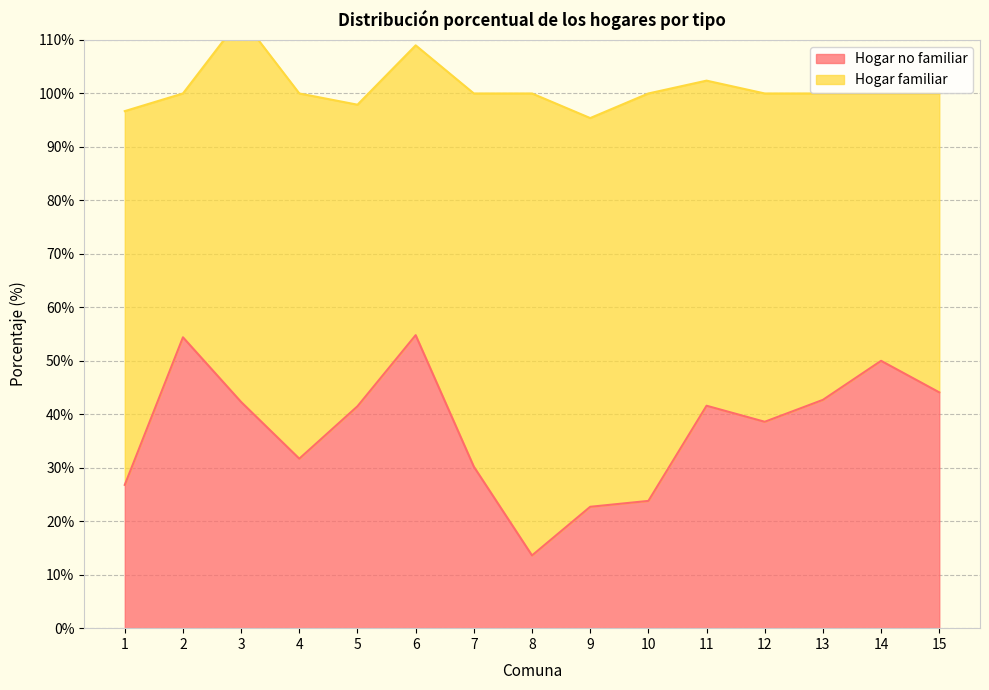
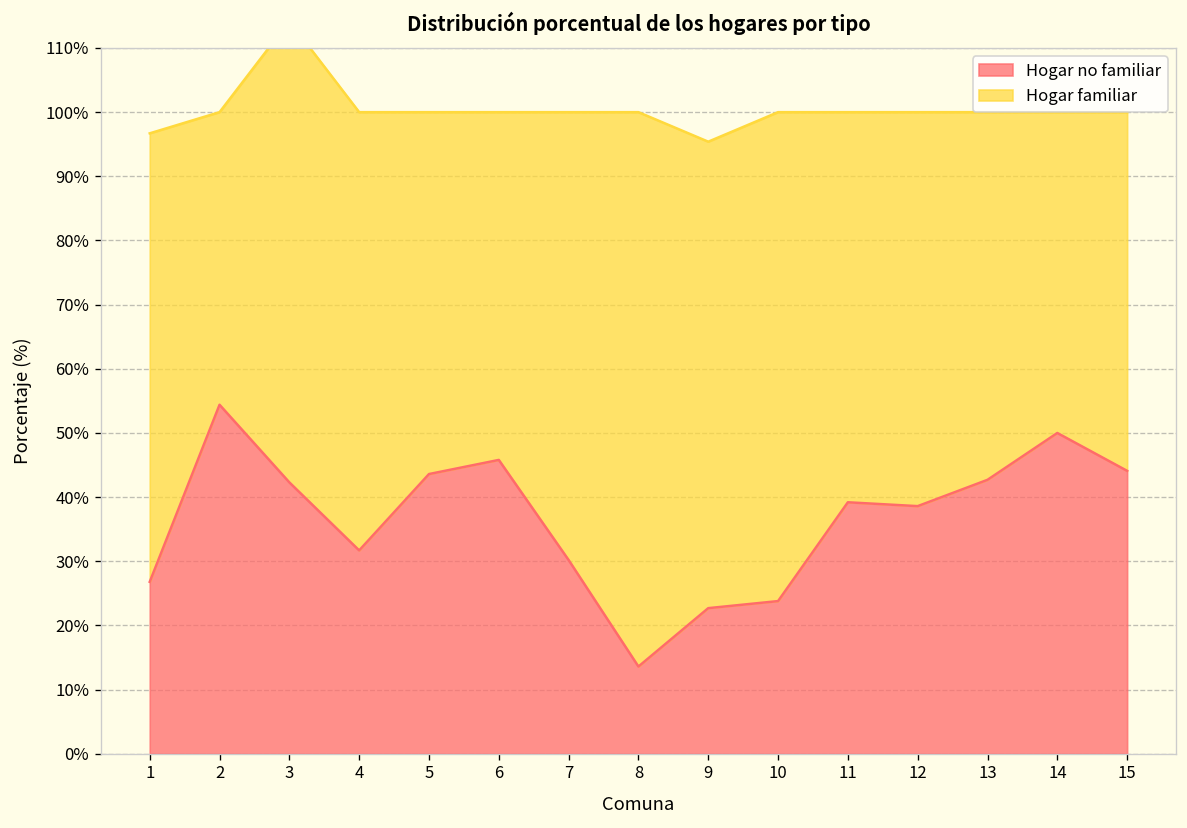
  {
    "Hogar no familiar": {
      "1": "27%",
      "2": "54%",
      "3": "42%",
      "4": "32%",
-     "5": "42%",
-     "6": "55%",
+     "5": "44%",
+     "6": "46%",
      "7": "30%",
      "8": "14%",
      "9": "23%",
      "10": "24%",
-     "11": "42%",
+     "11": "39%",
      "12": "39%",
      "13": "43%",
      "14": "50%",
      "15": "44%"
    },
    "Hogar familiar": {
      "1": "70%",
      "2": "46%",
      "4": "68%",
      "5": "56%",
      "6": "54%",
      "7": "70%",
      "8": "86%",
      "9": "73%",
      "10": "76%",
      "11": "61%",
      "12": "61%",
      "13": "57%",
      "14": "50%",
      "15": "56%"
    }
  }
